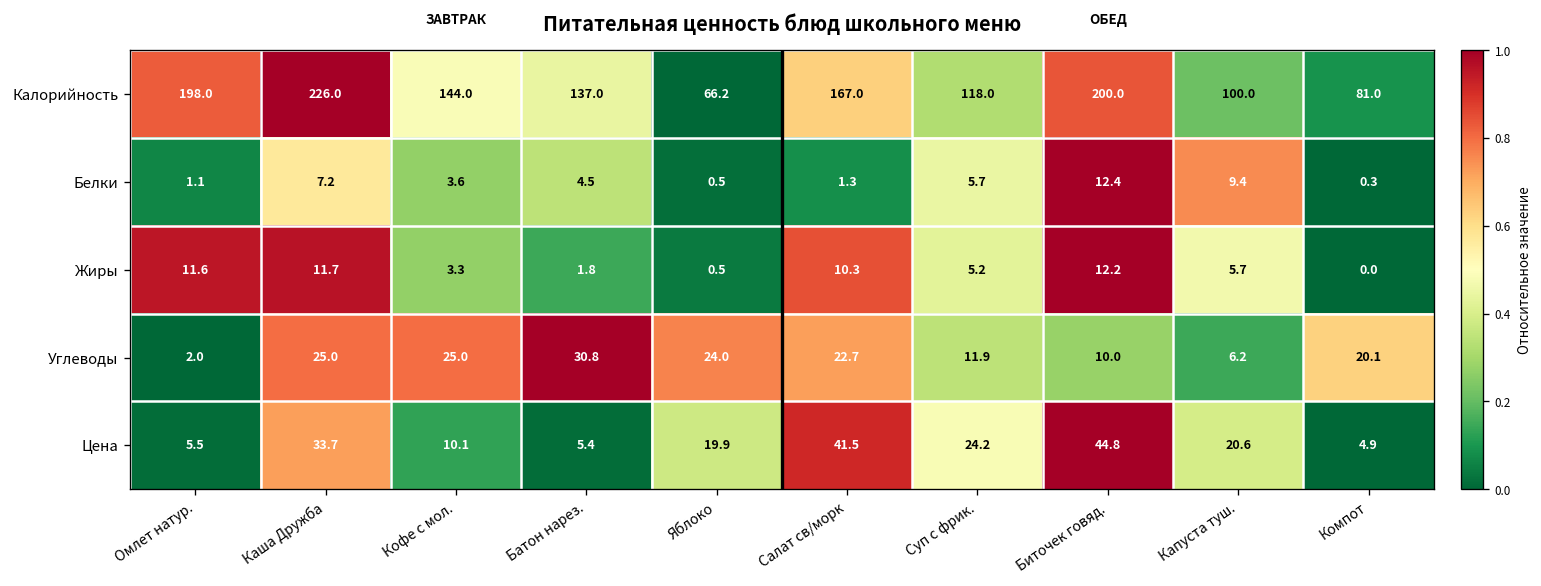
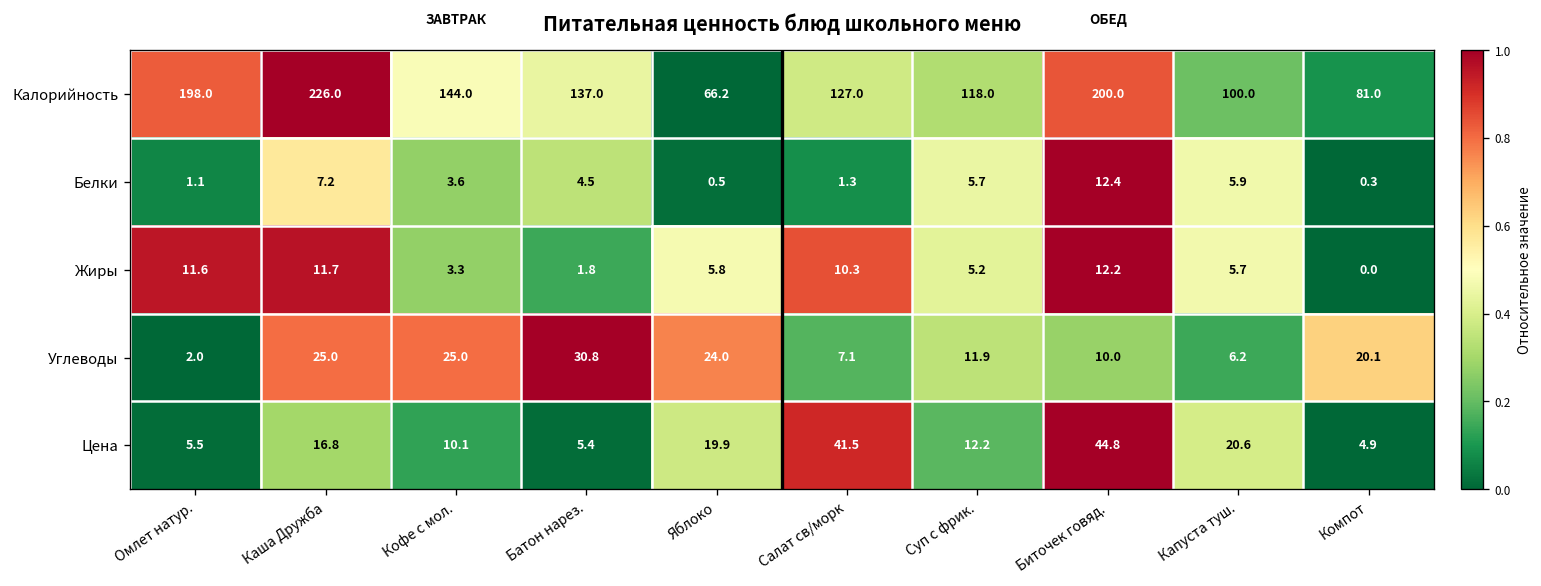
  {
    "Калорийность": {
      "Омлет натур.": 198.0,
      "Каша Дружба": 226.0,
      "Кофе с мол.": 144.0,
      "Батон нарез.": 137.0,
      "Яблоко": 66.2,
-     "Салат св/морк": 167.0,
+     "Салат св/морк": 127.0,
      "Суп с фрик.": 118.0,
      "Биточек говяд.": 200.0,
      "Капуста туш.": 100.0,
      "Компот": 81.0
    },
    "Белки": {
      "Омлет натур.": 1.1,
      "Каша Дружба": 7.2,
      "Кофе с мол.": 3.6,
      "Батон нарез.": 4.5,
      "Яблоко": 0.5,
      "Салат св/морк": 1.3,
      "Суп с фрик.": 5.7,
      "Биточек говяд.": 12.4,
-     "Капуста туш.": 9.4,
+     "Капуста туш.": 5.9,
      "Компот": 0.3
    },
    "Жиры": {
      "Омлет натур.": 11.6,
      "Каша Дружба": 11.7,
      "Кофе с мол.": 3.3,
      "Батон нарез.": 1.8,
-     "Яблоко": 0.5,
+     "Яблоко": 5.8,
      "Салат св/морк": 10.3,
      "Суп с фрик.": 5.2,
      "Биточек говяд.": 12.2,
      "Капуста туш.": 5.7,
      "Компот": 0.0
    },
    "Углеводы": {
      "Омлет натур.": 2.0,
      "Каша Дружба": 25.0,
      "Кофе с мол.": 25.0,
      "Батон нарез.": 30.8,
      "Яблоко": 24.0,
-     "Салат св/морк": 22.7,
+     "Салат св/морк": 7.1,
      "Суп с фрик.": 11.9,
      "Биточек говяд.": 10.0,
      "Капуста туш.": 6.2,
      "Компот": 20.1
    },
    "Цена": {
      "Омлет натур.": 5.5,
-     "Каша Дружба": 33.7,
+     "Каша Дружба": 16.8,
      "Кофе с мол.": 10.1,
      "Батон нарез.": 5.4,
      "Яблоко": 19.9,
      "Салат св/морк": 41.5,
-     "Суп с фрик.": 24.2,
+     "Суп с фрик.": 12.2,
      "Биточек говяд.": 44.8,
      "Капуста туш.": 20.6,
      "Компот": 4.9
    }
  }
